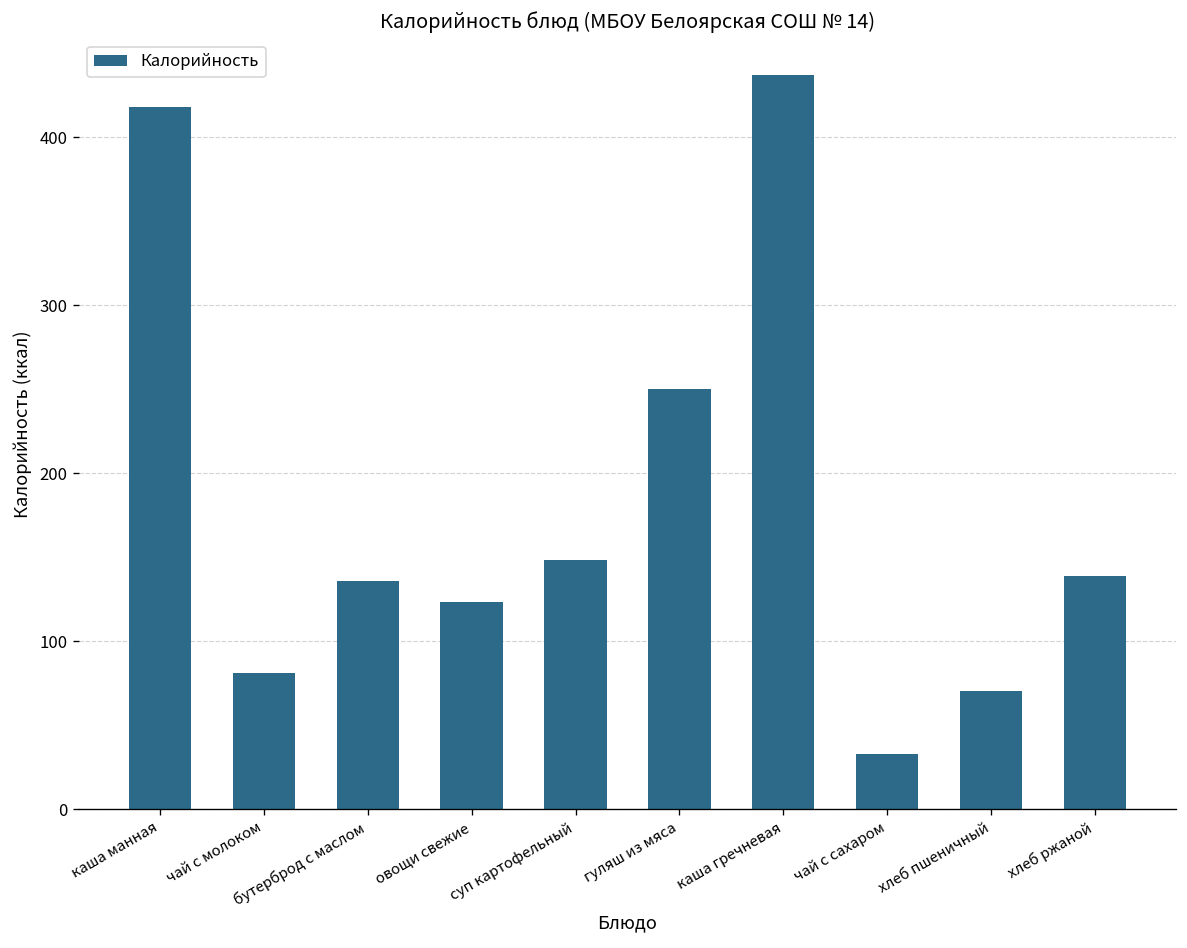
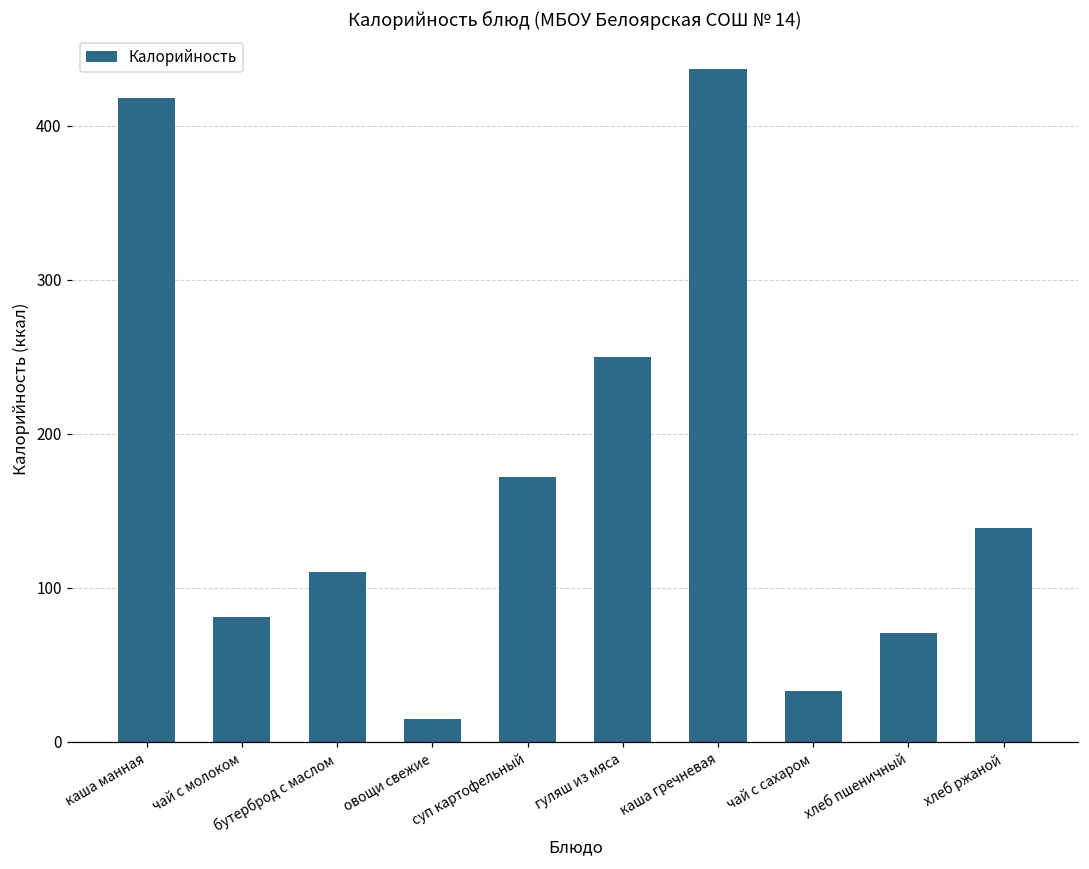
  {
    "каша манная": 418,
    "чай с молоком": 81,
-   "бутерброд с маслом": 136,
-   "овощи свежие": 123,
-   "суп картофельный": 148,
+   "бутерброд с маслом": 110,
+   "овощи свежие": 15,
+   "суп картофельный": 172,
    "гуляш из мяса": 250,
    "каша гречневая": 437,
    "чай с сахаром": 33,
    "хлеб пшеничный": 70,
    "хлеб ржаной": 139
  }
